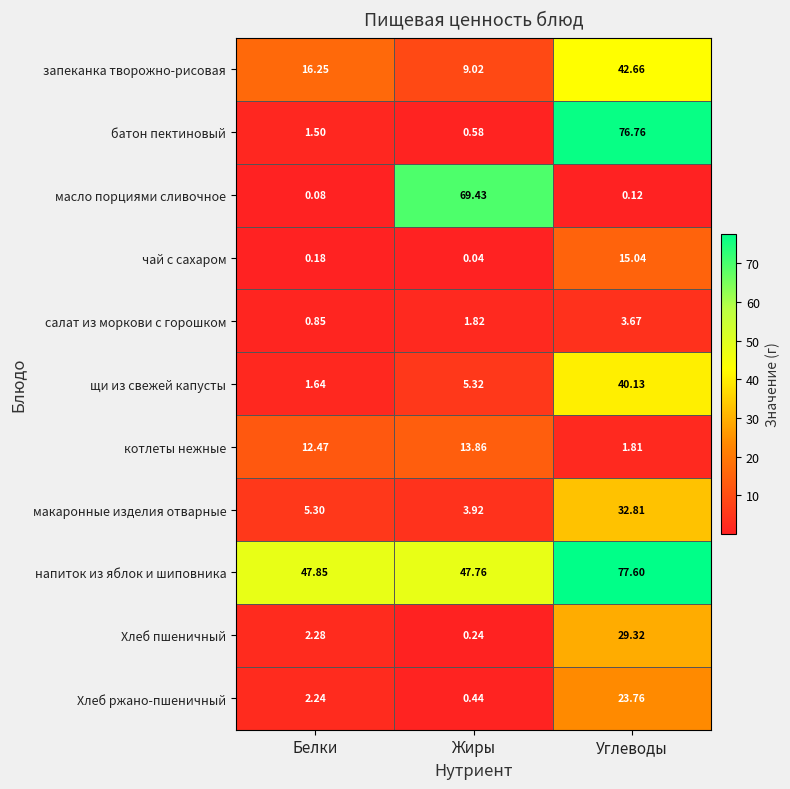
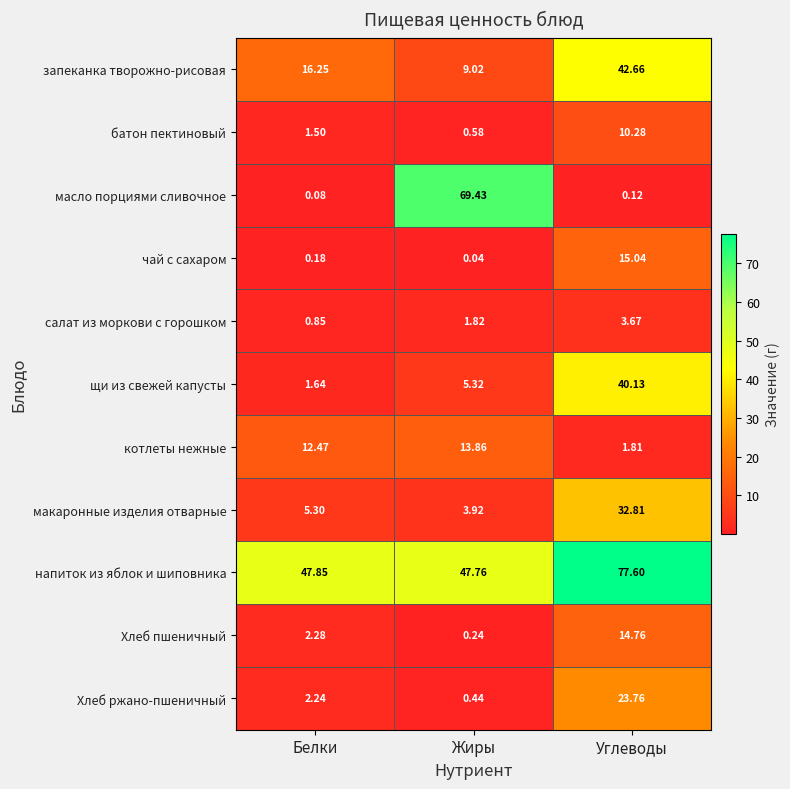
  {
    "запеканка творожно-рисовая": {
      "Белки": 16.25,
      "Жиры": 9.02,
      "Углеводы": 42.66
    },
    "батон пектиновый": {
      "Белки": 1.50,
      "Жиры": 0.58,
-     "Углеводы": 76.76
+     "Углеводы": 10.28
    },
    "масло порциями сливочное": {
      "Белки": 0.08,
      "Жиры": 69.43,
      "Углеводы": 0.12
    },
    "чай с сахаром": {
      "Белки": 0.18,
      "Жиры": 0.04,
      "Углеводы": 15.04
    },
    "салат из моркови с горошком": {
      "Белки": 0.85,
      "Жиры": 1.82,
      "Углеводы": 3.67
    },
    "щи из свежей капусты": {
      "Белки": 1.64,
      "Жиры": 5.32,
      "Углеводы": 40.13
    },
    "котлеты нежные": {
      "Белки": 12.47,
      "Жиры": 13.86,
      "Углеводы": 1.81
    },
    "макаронные изделия отварные": {
      "Белки": 5.30,
      "Жиры": 3.92,
      "Углеводы": 32.81
    },
    "напиток из яблок и шиповника": {
      "Белки": 47.85,
      "Жиры": 47.76,
      "Углеводы": 77.60
    },
    "Хлеб пшеничный": {
      "Белки": 2.28,
      "Жиры": 0.24,
-     "Углеводы": 29.32
+     "Углеводы": 14.76
    },
    "Хлеб ржано-пшеничный": {
      "Белки": 2.24,
      "Жиры": 0.44,
      "Углеводы": 23.76
    }
  }
